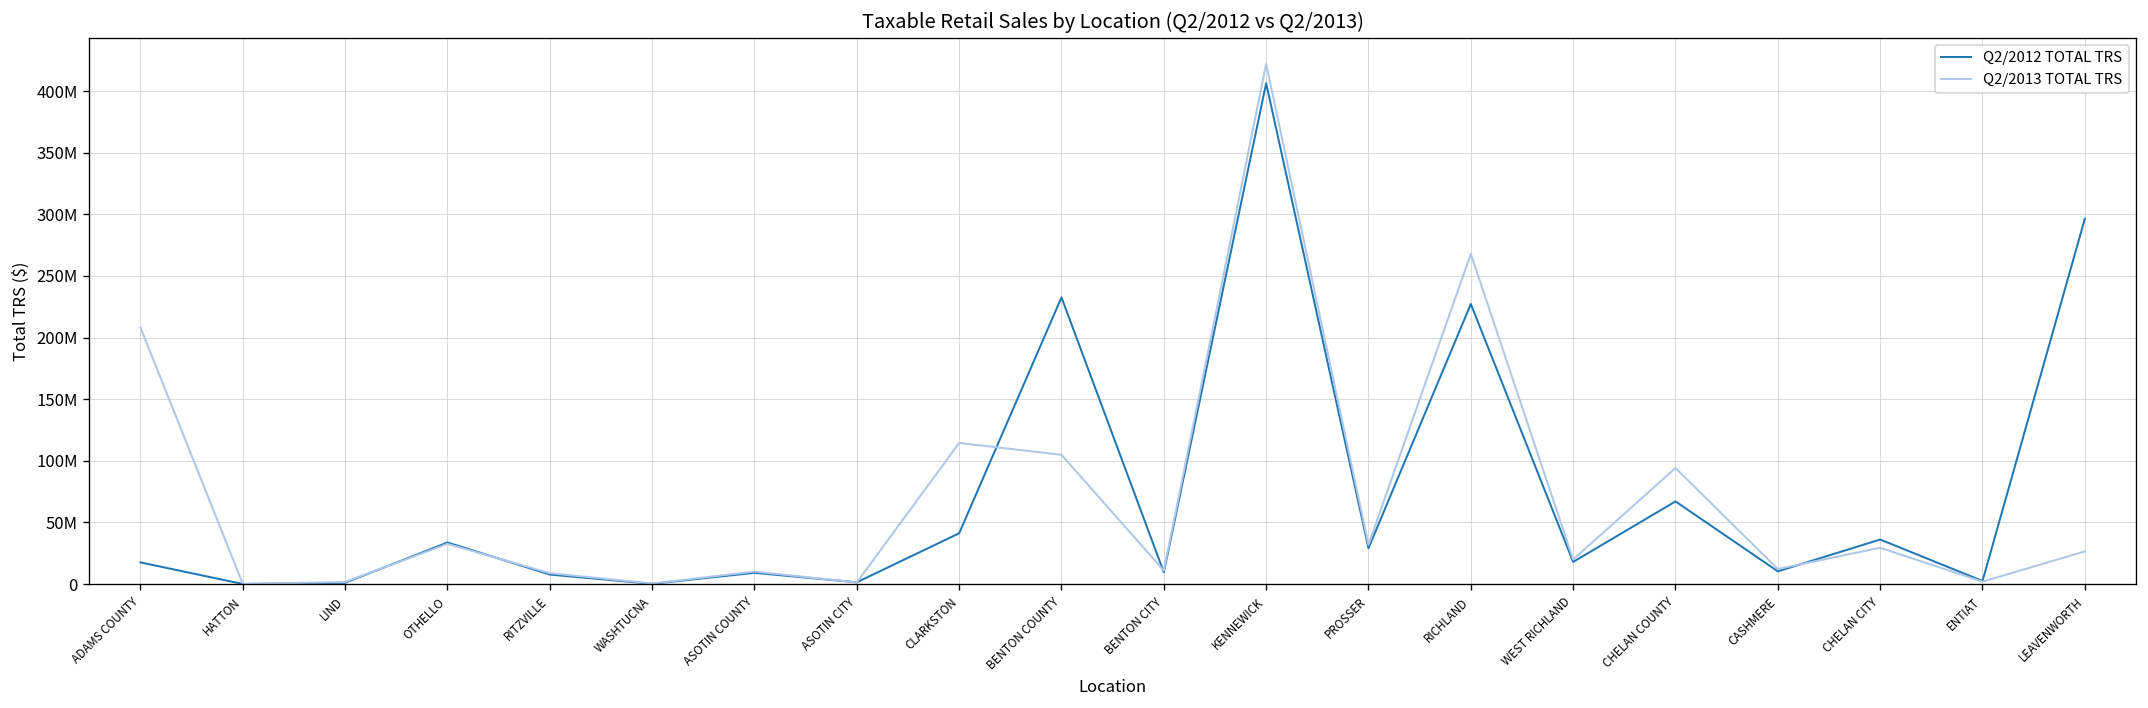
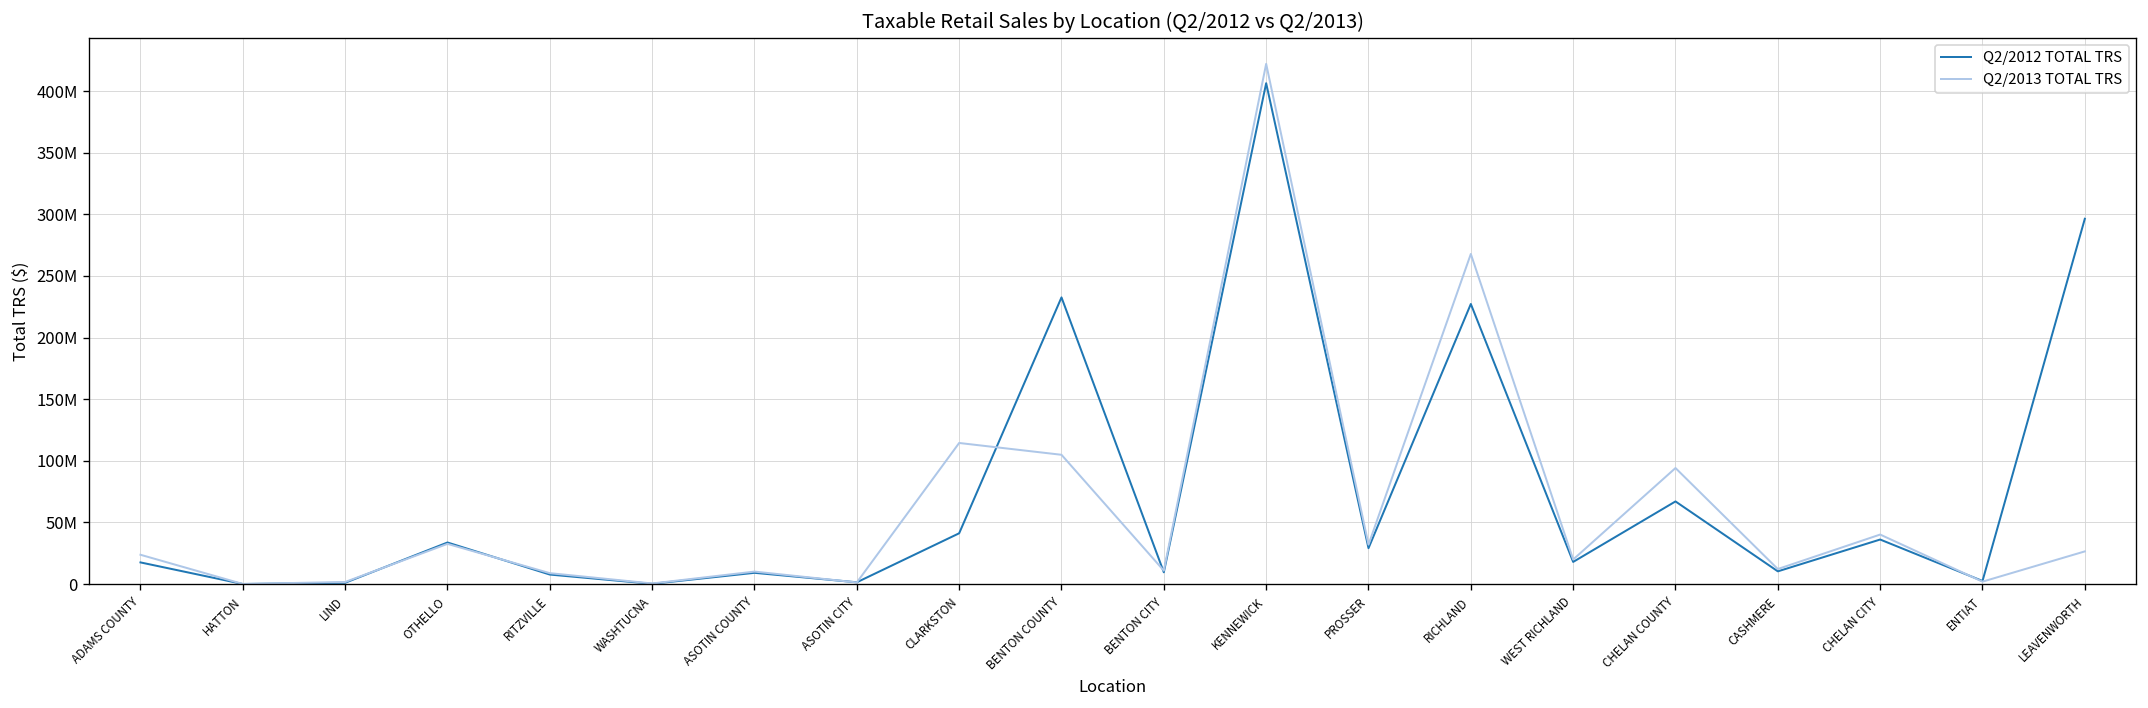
  {
    "Q2/2012 TOTAL TRS": {
      "ADAMS COUNTY": 18000000,
      "CLARKSTON": 41000000,
      "BENTON COUNTY": 233000000,
      "KENNEWICK": 406000000,
      "PROSSER": 29000000,
      "RICHLAND": 227000000,
      "CHELAN COUNTY": 67000000,
      "CHELAN CITY": 36000000,
      "LEAVENWORTH": 296000000
    },
    "Q2/2013 TOTAL TRS": {
-     "ADAMS COUNTY": 208000000,
+     "ADAMS COUNTY": 24000000,
      "CLARKSTON": 114000000,
      "BENTON COUNTY": 105000000,
      "KENNEWICK": 422000000,
      "PROSSER": 32000000,
      "RICHLAND": 268000000,
      "CHELAN COUNTY": 94000000,
-     "CHELAN CITY": 29000000,
+     "CHELAN CITY": 40000000,
      "LEAVENWORTH": 27000000
    }
  }
